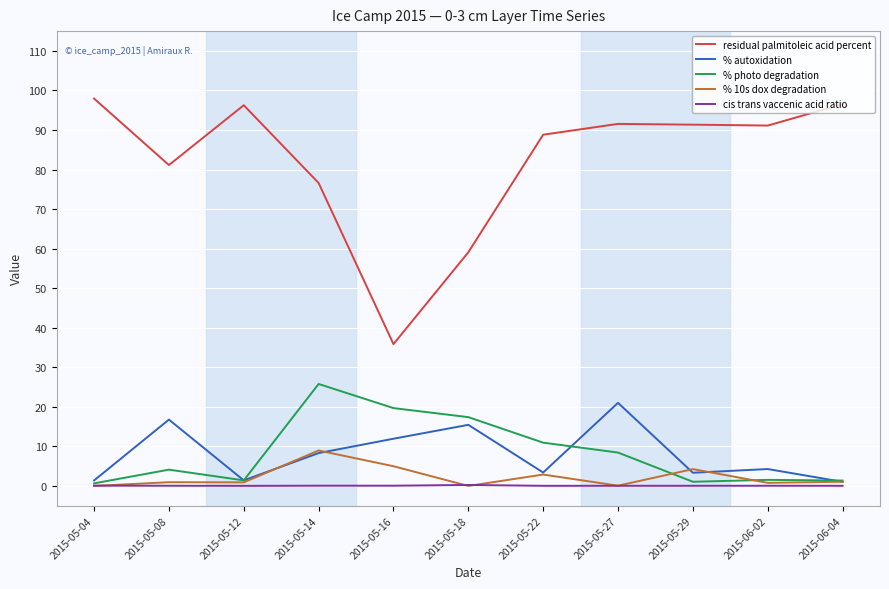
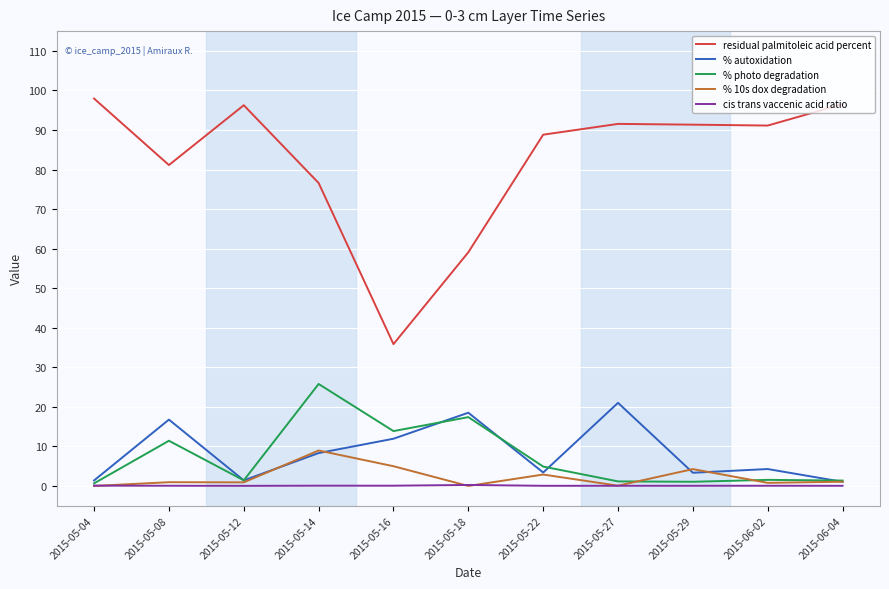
  {
    "% autoxidation": {
      "2015-05-04": 1,
      "2015-05-08": 17,
      "2015-05-14": 8,
      "2015-05-16": 12,
-     "2015-05-18": 15,
+     "2015-05-18": 19,
      "2015-05-27": 21,
      "2015-05-29": 3,
      "2015-06-02": 4
    },
    "% photo degradation": {
-     "2015-05-08": 4,
+     "2015-05-08": 11,
      "2015-05-14": 26,
-     "2015-05-16": 20,
+     "2015-05-16": 14,
      "2015-05-18": 17,
-     "2015-05-22": 11,
-     "2015-05-27": 8,
+     "2015-05-22": 5,
+     "2015-05-27": 1,
      "2015-05-29": 1,
      "2015-06-02": 2
    },
    "cis trans vaccenic acid ratio": {
      "2015-05-08": 0,
      "2015-05-12": 0,
      "2015-05-14": 0,
      "2015-05-16": 0,
      "2015-05-22": 0,
      "2015-05-29": 0,
      "2015-06-02": 0,
      "2015-06-04": 0
    }
  }
